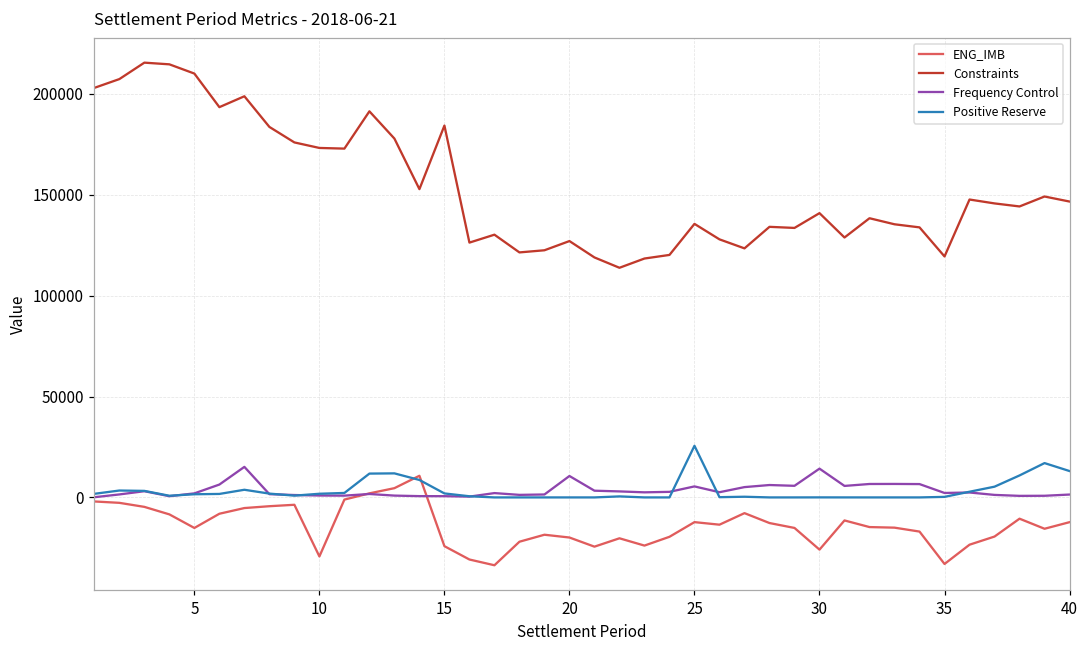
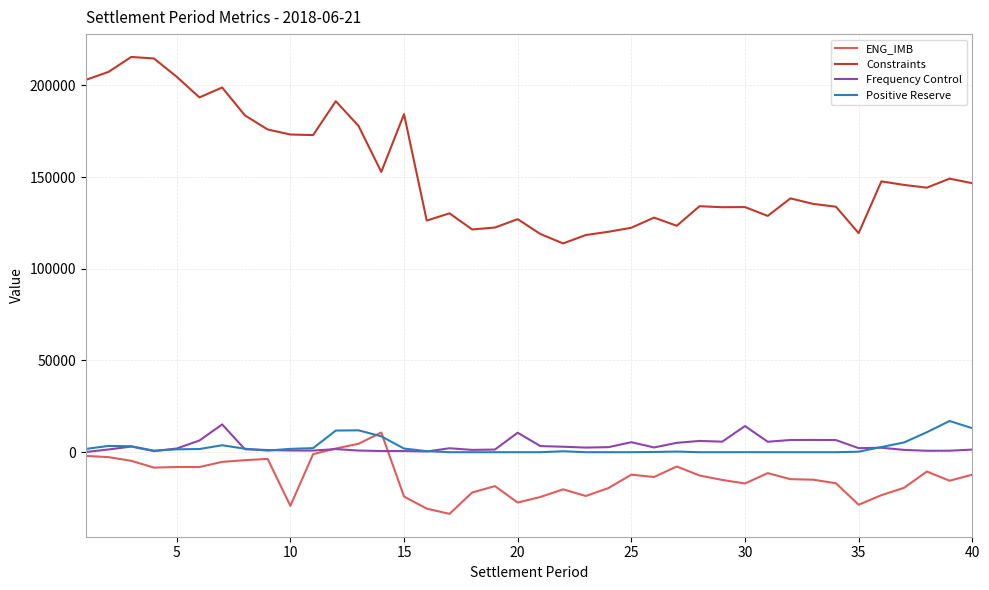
  {
    "ENG_IMB": {
-     "5": -15000,
+     "5": -8000,
      "10": -29000,
      "15": -24000,
-     "20": -20000,
+     "20": -27000,
      "25": -12000,
-     "30": -26000,
-     "35": -33000,
+     "30": -17000,
+     "35": -29000,
      "40": -12000
    },
    "Constraints": {
-     "5": 210000,
+     "5": 205000,
      "10": 173000,
      "15": 184000,
      "20": 127000,
-     "25": 136000,
-     "30": 141000,
+     "25": 122000,
+     "30": 134000,
      "35": 119000,
      "40": 147000
    },
    "Frequency Control": {
      "20": 11000,
      "25": 5000,
      "30": 14000,
      "35": 2000,
      "40": 1000
    },
    "Positive Reserve": {
      "20": 0,
-     "25": 26000,
+     "25": 0,
      "30": 0,
      "35": 0,
      "40": 13000
    }
  }
